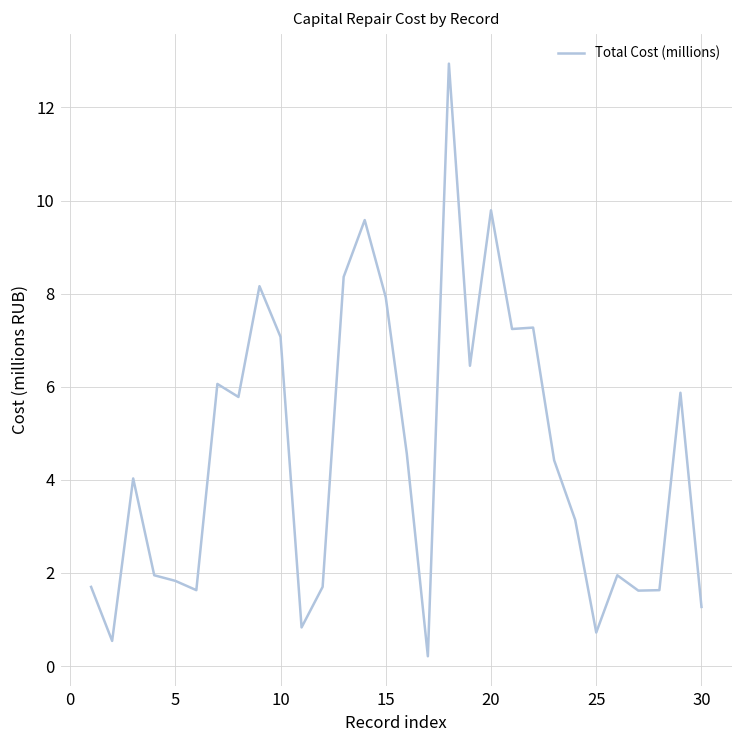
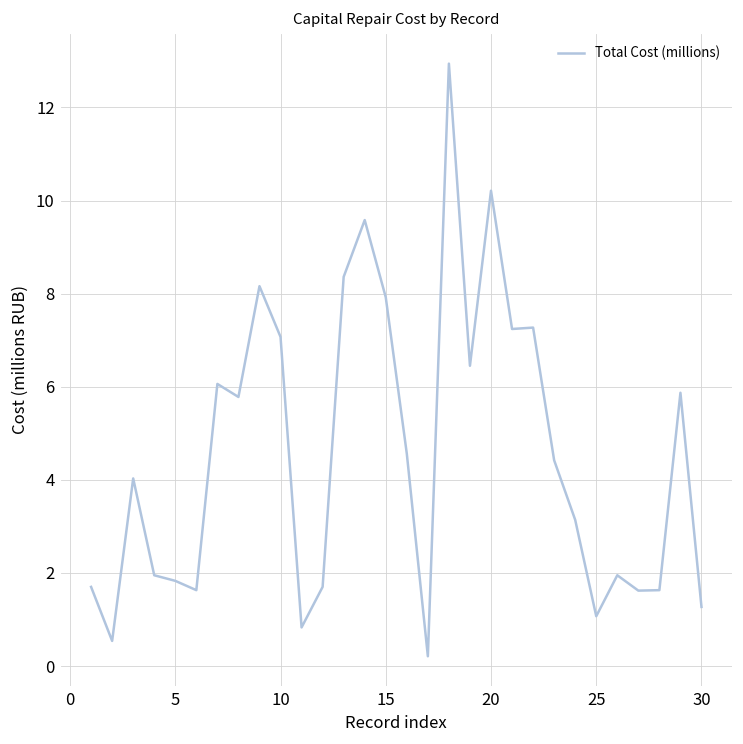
  {
    "5": 1.8,
    "10": 7.1,
    "15": 7.9,
-   "20": 9.8,
-   "25": 0.7,
+   "20": 10.2,
+   "25": 1.1,
    "30": 1.3
  }
